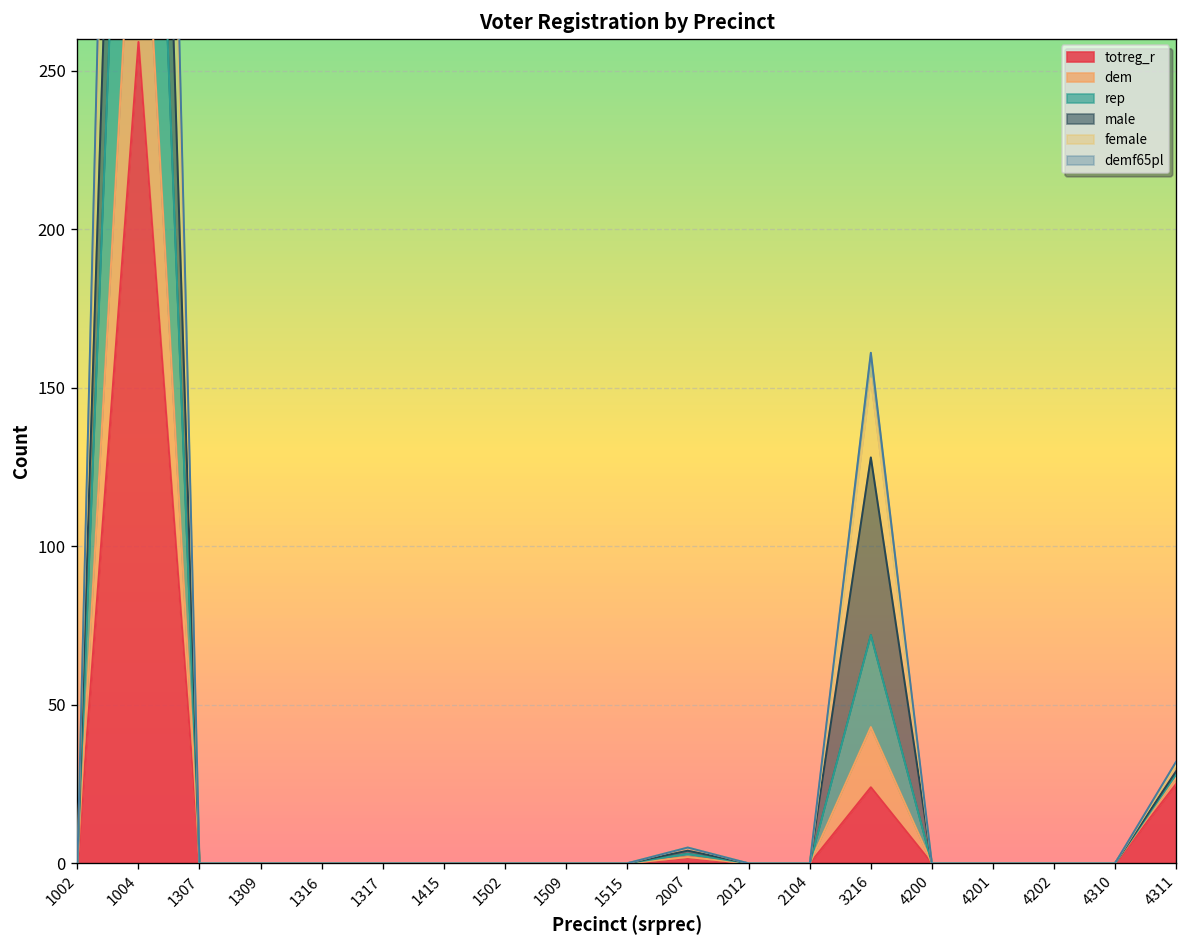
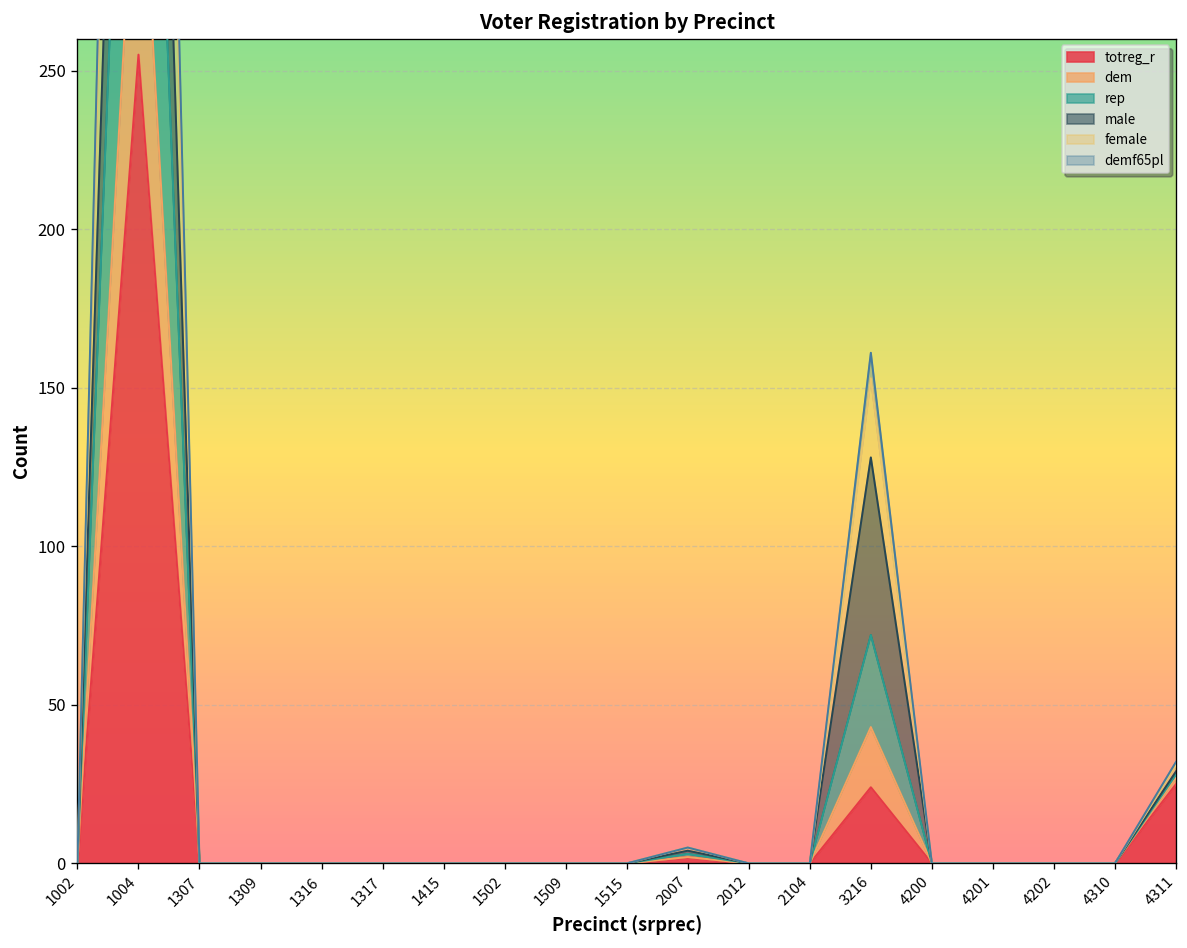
  {
    "totreg_r": {
-     "1004": 259,
+     "1004": 255,
      "3216": 24,
      "4311": 25
    },
    "male": {
      "2007": 1,
      "3216": 56,
      "4311": 1
    }
  }
